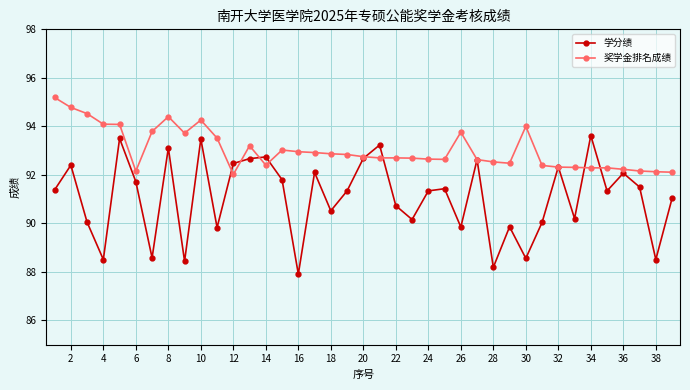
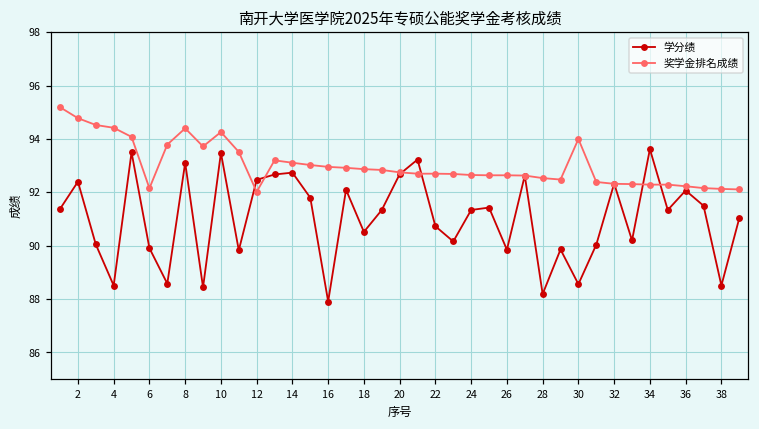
  {
    "学分绩": {
      "2": 92.4,
      "4": 88.5,
-     "6": 91.7,
+     "6": 89.9,
      "8": 93.1,
      "10": 93.5,
      "12": 92.5,
      "14": 92.7,
      "16": 87.9,
      "18": 90.5,
      "22": 90.7,
      "24": 91.3,
      "26": 89.9,
      "28": 88.2,
      "30": 88.6,
      "34": 93.6,
      "36": 92.1,
      "38": 88.5
    },
    "奖学金排名成绩": {
      "2": 94.8,
-     "4": 94.1,
+     "4": 94.4,
      "6": 92.2,
      "8": 94.4,
      "10": 94.3,
      "12": 92.0,
-     "14": 92.4,
+     "14": 93.1,
      "16": 93.0,
      "18": 92.9,
      "22": 92.7,
      "24": 92.7,
-     "26": 93.8,
+     "26": 92.6,
      "28": 92.5,
      "30": 94.0,
      "34": 92.3,
      "36": 92.2,
      "38": 92.1
    }
  }
